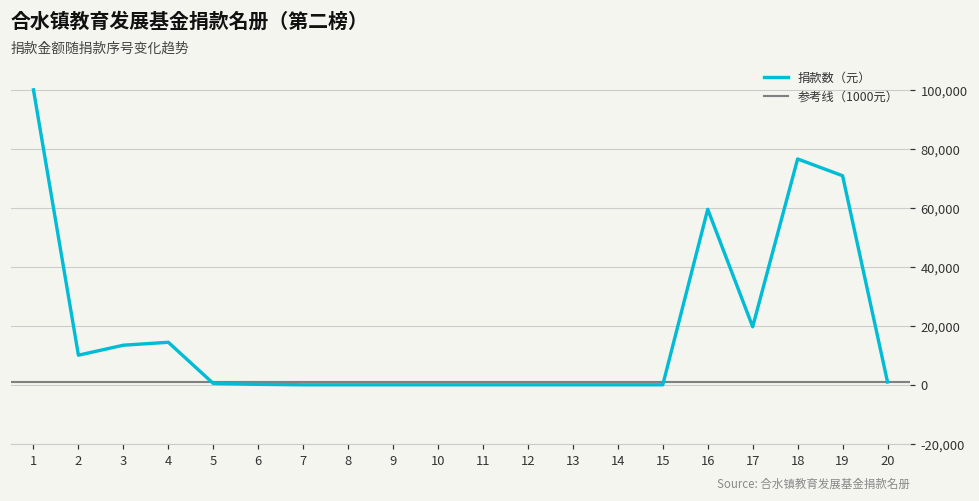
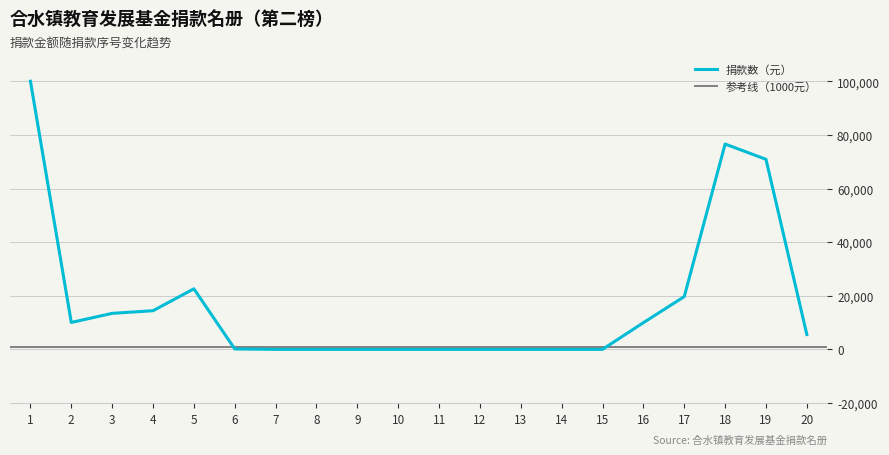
  {
    "1": "100,000",
    "2": "10,000",
    "3": "13,000",
    "4": "14,000",
-   "5": "1,000",
+   "5": "23,000",
    "6": "0",
    "7": "0",
    "8": "0",
    "9": "0",
    "10": "0",
    "11": "0",
    "12": "0",
    "13": "0",
    "14": "0",
    "15": "0",
-   "16": "60,000",
+   "16": "10,000",
    "17": "20,000",
    "18": "77,000",
    "19": "71,000",
-   "20": "1,000"
+   "20": "6,000"
  }
